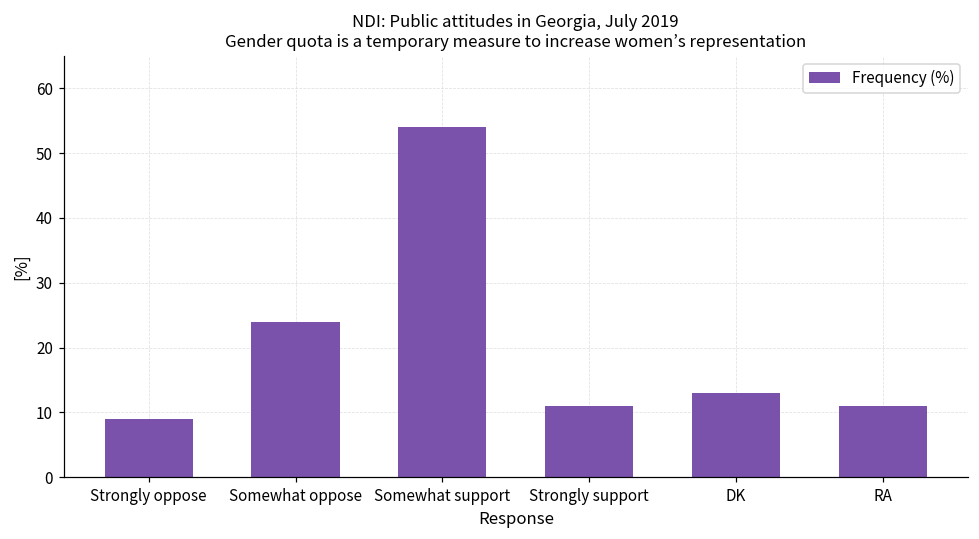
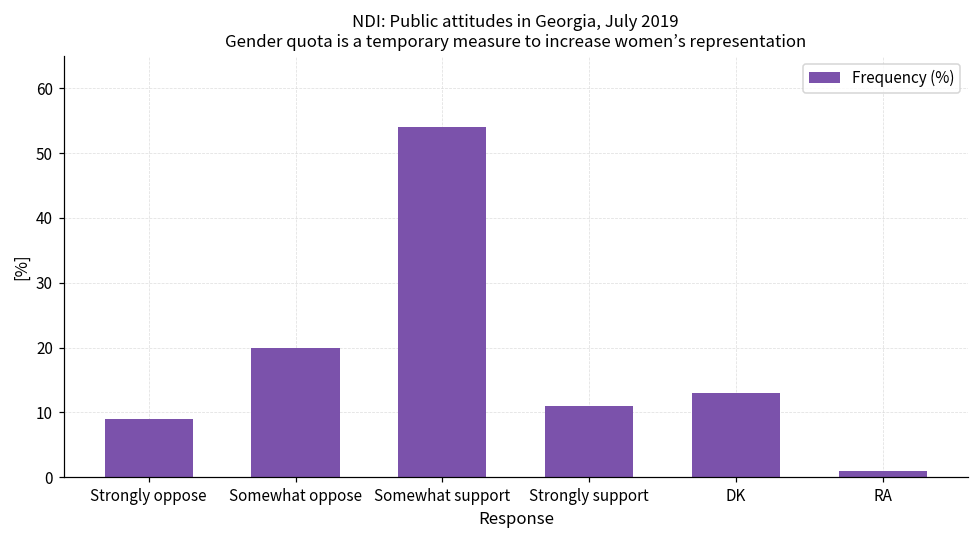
  {
    "Strongly oppose": 9,
-   "Somewhat oppose": 24,
+   "Somewhat oppose": 20,
    "Somewhat support": 54,
    "Strongly support": 11,
    "DK": 13,
-   "RA": 11
+   "RA": 1
  }
